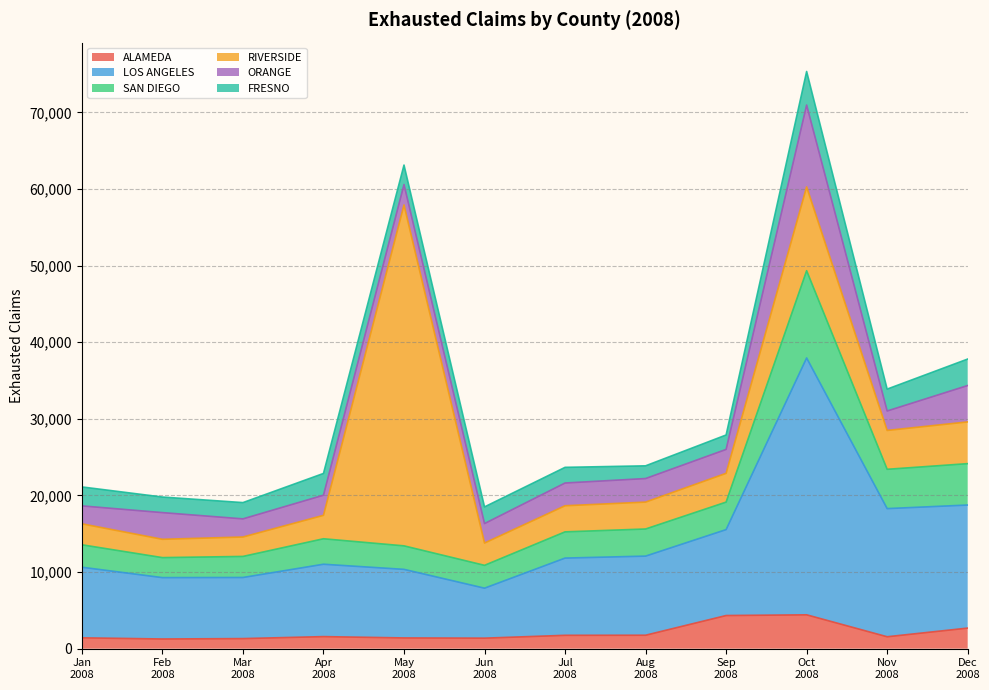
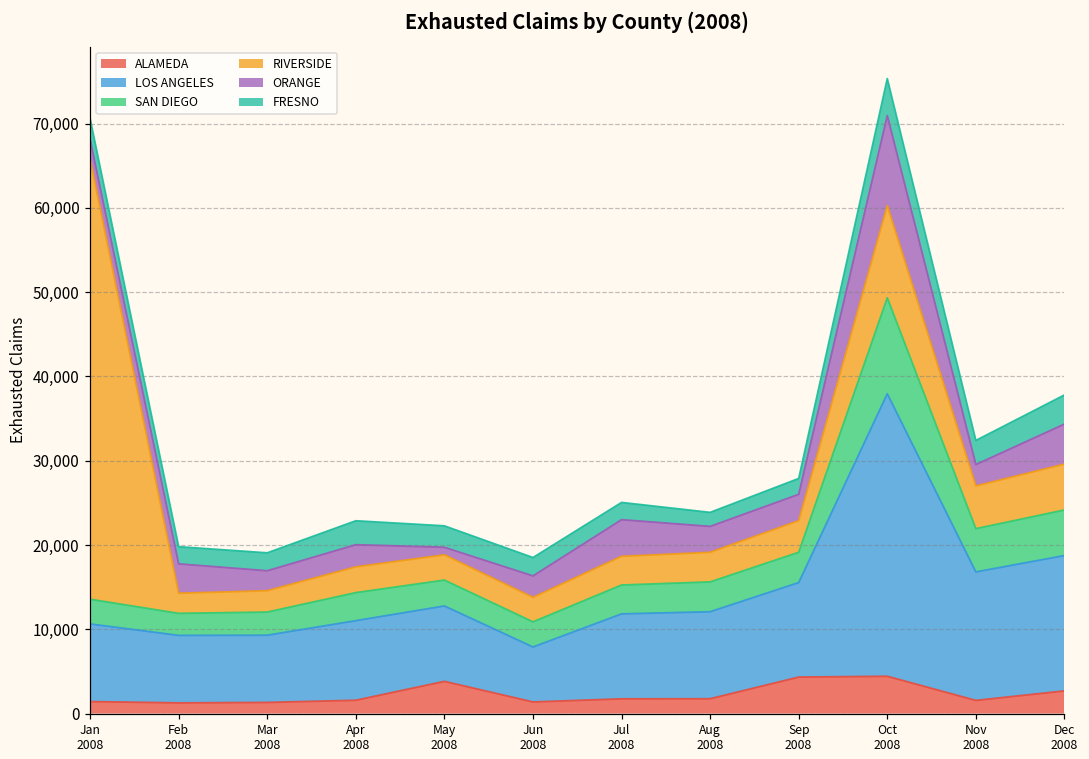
  {
    "ALAMEDA": {
      "Jan 2008": "1,000",
      "Feb 2008": "1,000",
      "Mar 2008": "1,000",
      "Apr 2008": "2,000",
-     "May 2008": "1,000",
+     "May 2008": "4,000",
      "Jun 2008": "1,000",
      "Jul 2008": "2,000",
      "Aug 2008": "2,000",
      "Sep 2008": "4,000",
      "Oct 2008": "4,000",
      "Nov 2008": "2,000",
      "Dec 2008": "3,000"
    },
    "LOS ANGELES": {
      "Jan 2008": "9,000",
      "Feb 2008": "8,000",
      "Mar 2008": "8,000",
      "Apr 2008": "9,000",
      "May 2008": "9,000",
      "Jun 2008": "7,000",
      "Jul 2008": "10,000",
      "Aug 2008": "10,000",
      "Sep 2008": "11,000",
      "Oct 2008": "34,000",
-     "Nov 2008": "17,000",
+     "Nov 2008": "15,000",
      "Dec 2008": "16,000"
    },
    "RIVERSIDE": {
-     "Jan 2008": "3,000",
+     "Jan 2008": "52,000",
      "Feb 2008": "2,000",
      "Mar 2008": "3,000",
      "Apr 2008": "3,000",
-     "May 2008": "44,000",
+     "May 2008": "3,000",
      "Jun 2008": "3,000",
      "Jul 2008": "3,000",
      "Aug 2008": "4,000",
      "Sep 2008": "4,000",
      "Oct 2008": "11,000",
      "Nov 2008": "5,000",
      "Dec 2008": "5,000"
    },
    "ORANGE": {
      "Jan 2008": "2,000",
      "Feb 2008": "3,000",
      "Mar 2008": "2,000",
      "Apr 2008": "3,000",
-     "May 2008": "3,000",
+     "May 2008": "1,000",
      "Jun 2008": "3,000",
-     "Jul 2008": "3,000",
+     "Jul 2008": "4,000",
      "Aug 2008": "3,000",
      "Sep 2008": "3,000",
      "Oct 2008": "11,000",
      "Nov 2008": "3,000",
      "Dec 2008": "5,000"
    }
  }
